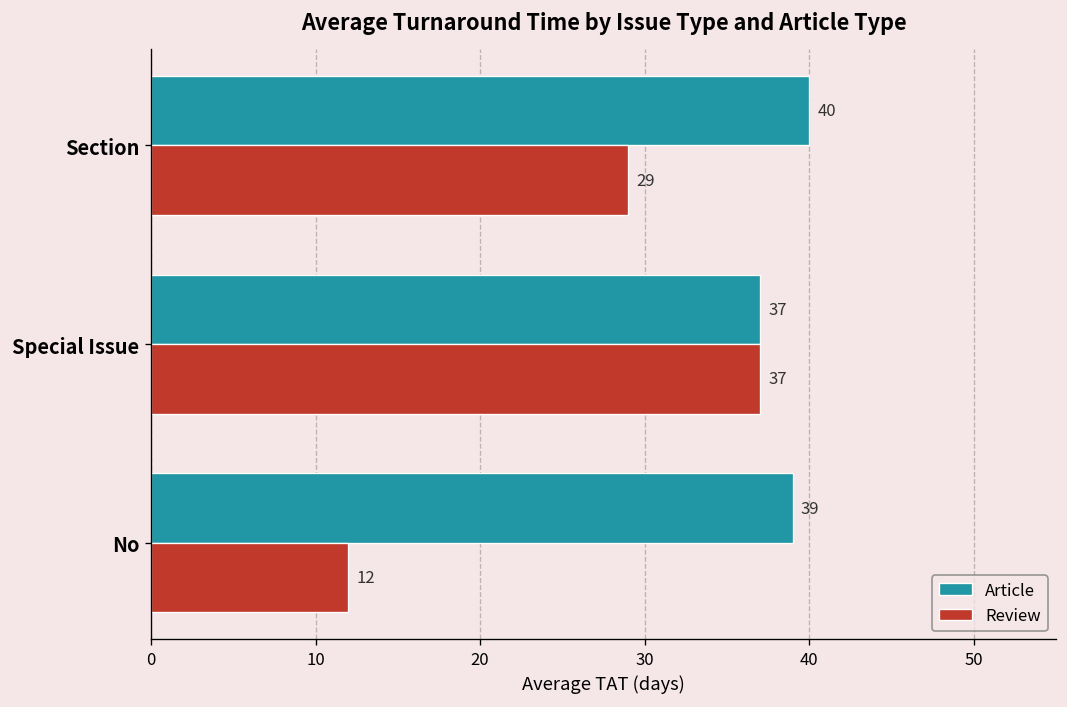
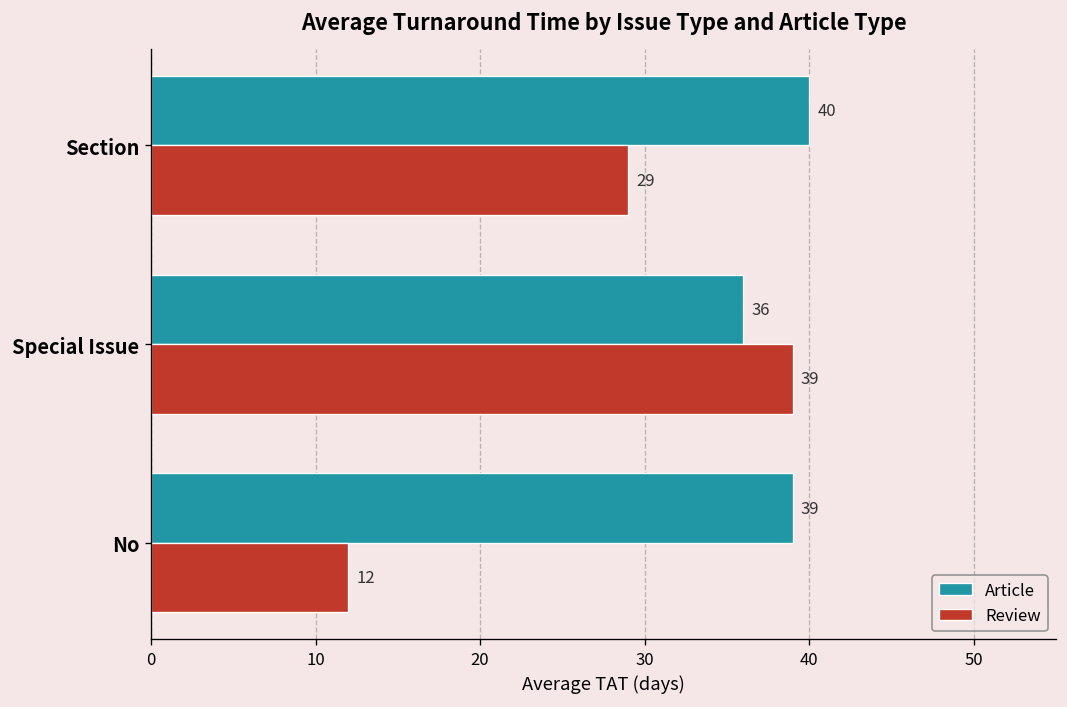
  {
    "Article": {
      "Section": 40,
-     "Special Issue": 37,
+     "Special Issue": 36,
      "No": 39
    },
    "Review": {
      "Section": 29,
-     "Special Issue": 37,
+     "Special Issue": 39,
      "No": 12
    }
  }
